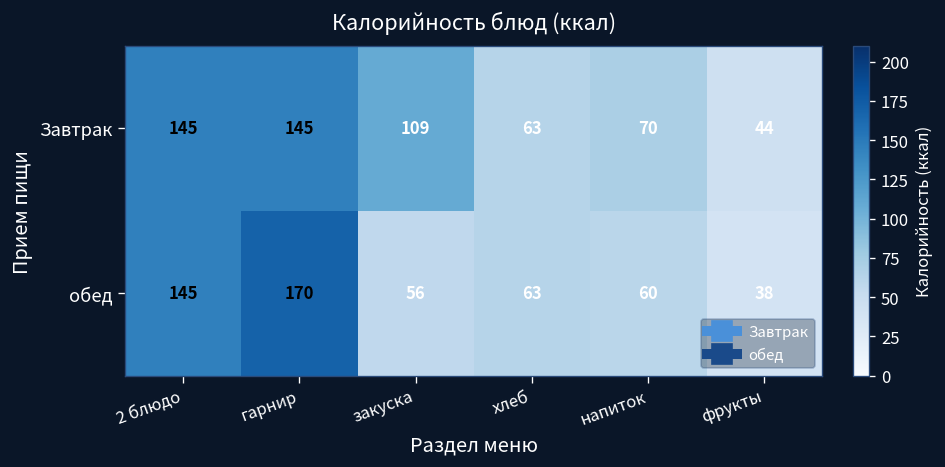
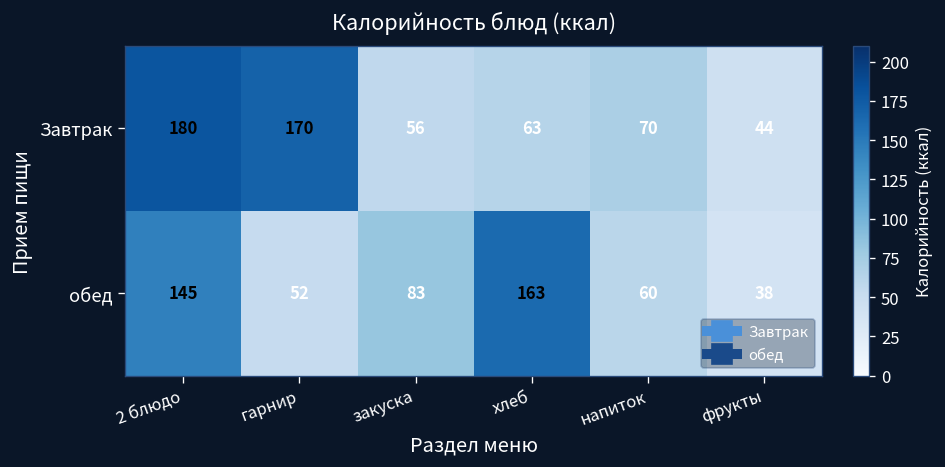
  {
    "Завтрак": {
-     "2 блюдо": 145,
-     "гарнир": 145,
-     "закуска": 109,
+     "2 блюдо": 180,
+     "гарнир": 170,
+     "закуска": 56,
      "хлеб": 63,
      "напиток": 70,
      "фрукты": 44
    },
    "обед": {
      "2 блюдо": 145,
-     "гарнир": 170,
-     "закуска": 56,
-     "хлеб": 63,
+     "гарнир": 52,
+     "закуска": 83,
+     "хлеб": 163,
      "напиток": 60
    }
  }
